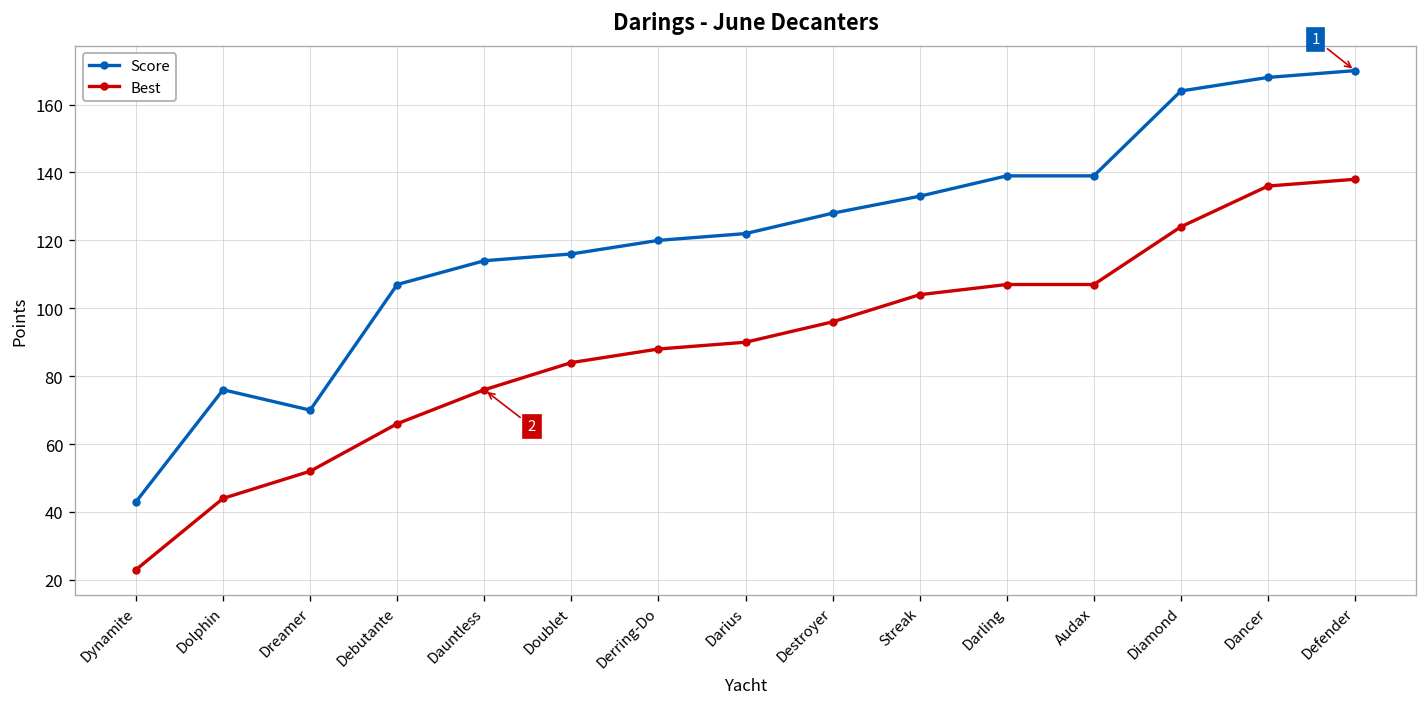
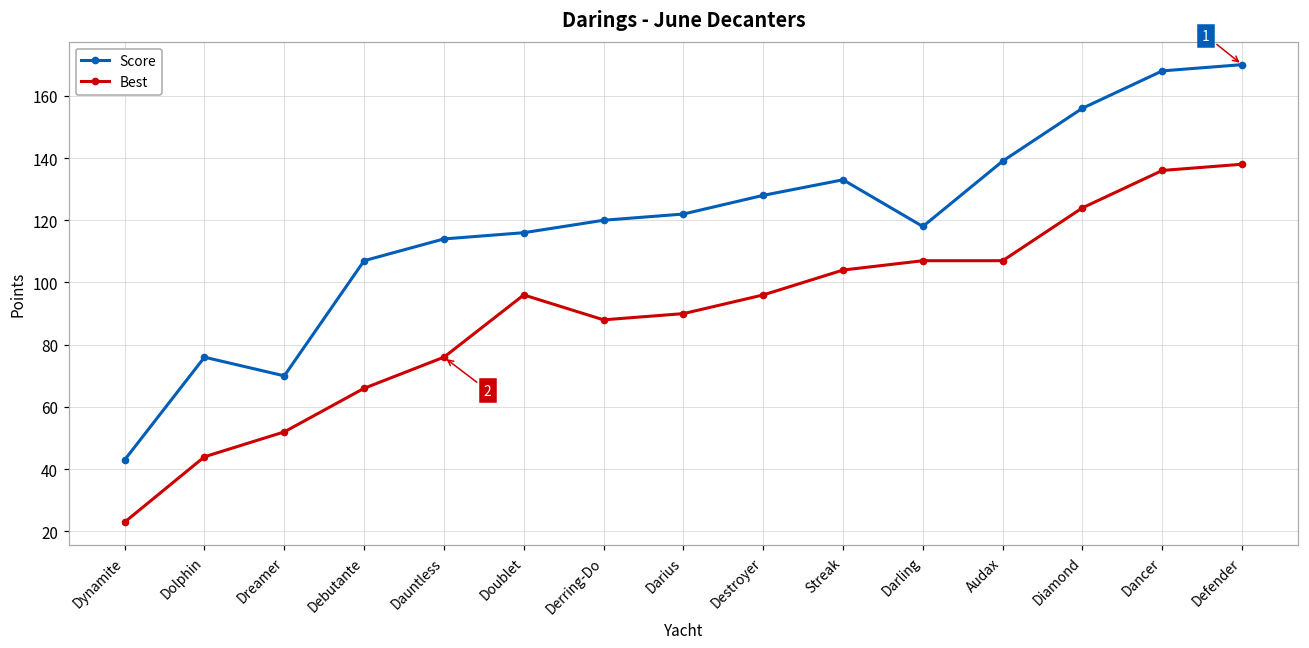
  {
    "Score": {
      "Dynamite": 43,
      "Dolphin": 76,
      "Dreamer": 70,
      "Debutante": 107,
      "Dauntless": 114,
      "Doublet": 116,
      "Derring-Do": 120,
      "Darius": 122,
      "Destroyer": 128,
      "Streak": 133,
-     "Darling": 139,
+     "Darling": 118,
      "Audax": 139,
-     "Diamond": 164,
+     "Diamond": 156,
      "Dancer": 168,
      "Defender": 170
    },
    "Best": {
      "Dynamite": 23,
      "Dolphin": 44,
      "Dreamer": 52,
      "Debutante": 66,
      "Dauntless": 76,
-     "Doublet": 84,
+     "Doublet": 96,
      "Derring-Do": 88,
      "Darius": 90,
      "Destroyer": 96,
      "Streak": 104,
      "Darling": 107,
      "Audax": 107,
      "Diamond": 124,
      "Dancer": 136,
      "Defender": 138
    }
  }
